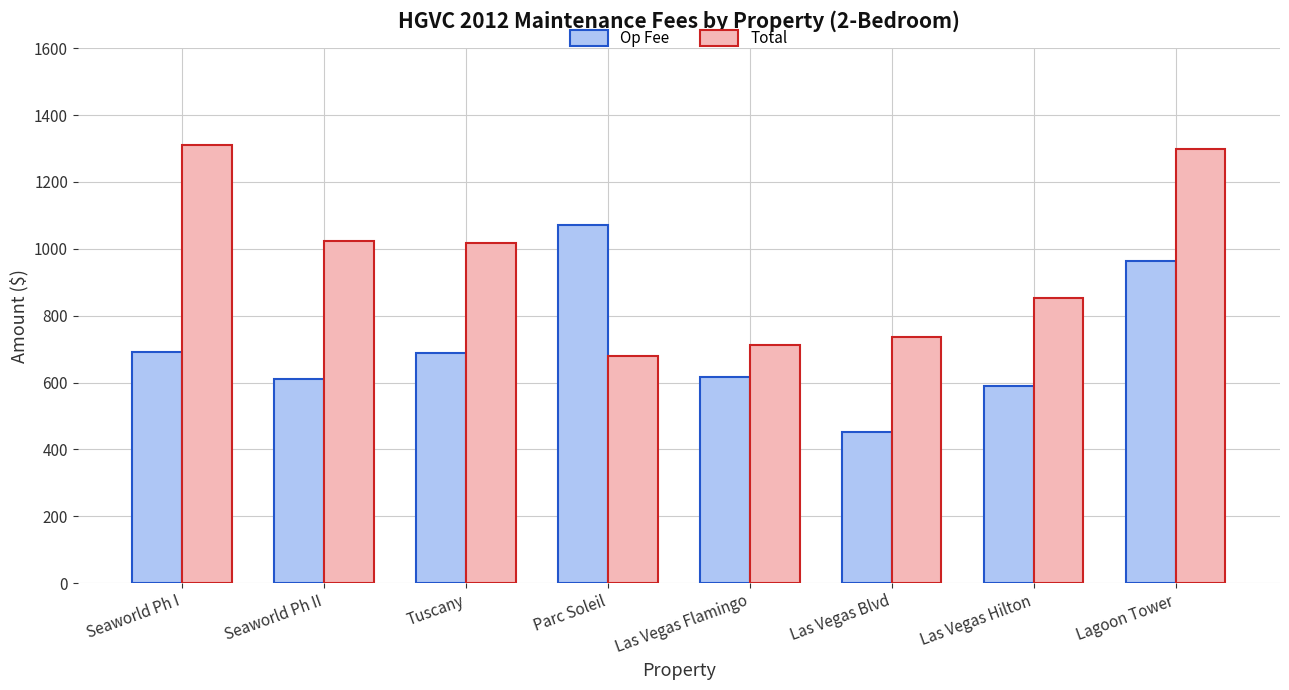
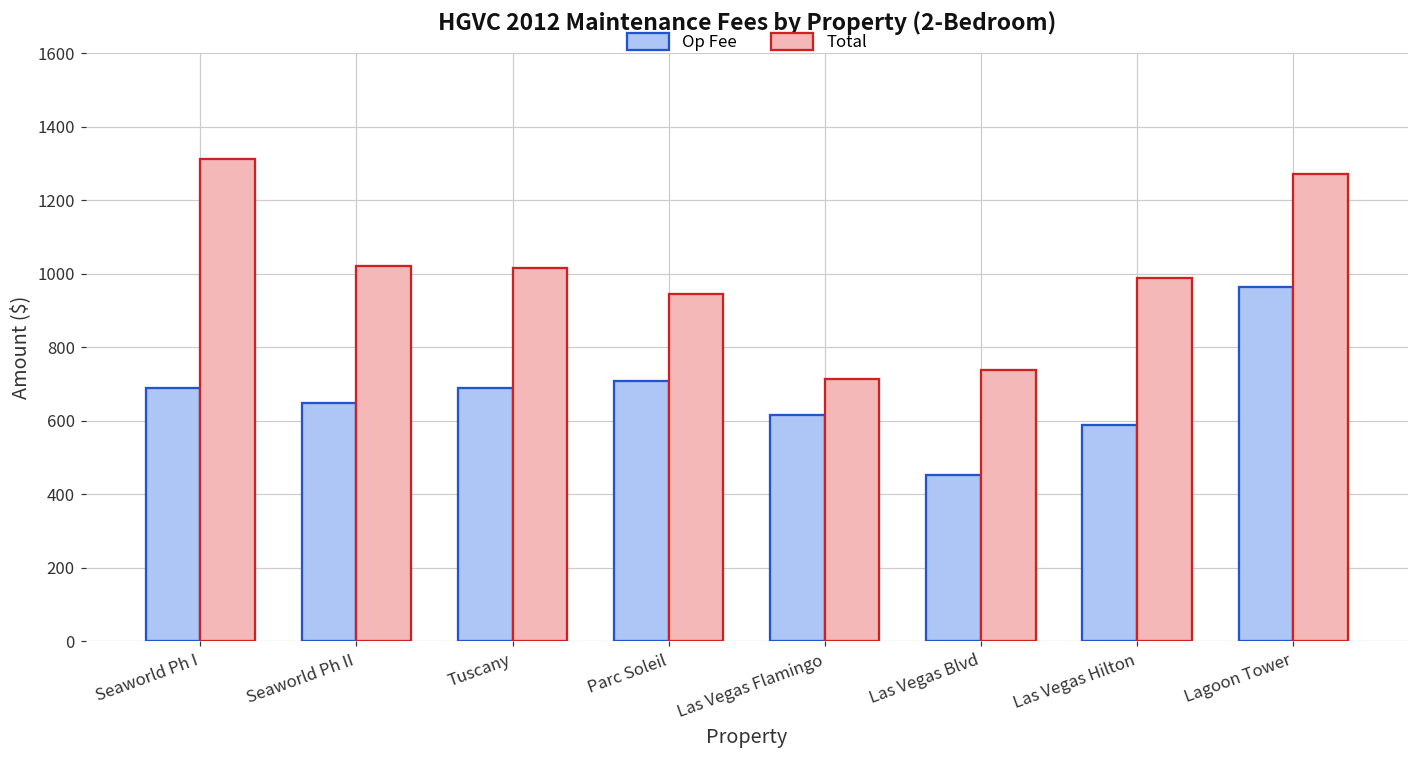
  {
    "Op Fee": {
      "Seaworld Ph I": 690,
-     "Seaworld Ph II": 610,
+     "Seaworld Ph II": 650,
      "Tuscany": 690,
-     "Parc Soleil": 1070,
+     "Parc Soleil": 710,
      "Las Vegas Flamingo": 620,
      "Las Vegas Blvd": 450,
      "Las Vegas Hilton": 590,
      "Lagoon Tower": 960
    },
    "Total": {
      "Seaworld Ph I": 1310,
      "Seaworld Ph II": 1020,
      "Tuscany": 1020,
-     "Parc Soleil": 680,
+     "Parc Soleil": 950,
      "Las Vegas Flamingo": 710,
      "Las Vegas Blvd": 740,
-     "Las Vegas Hilton": 850,
-     "Lagoon Tower": 1300
+     "Las Vegas Hilton": 990,
+     "Lagoon Tower": 1270
    }
  }
